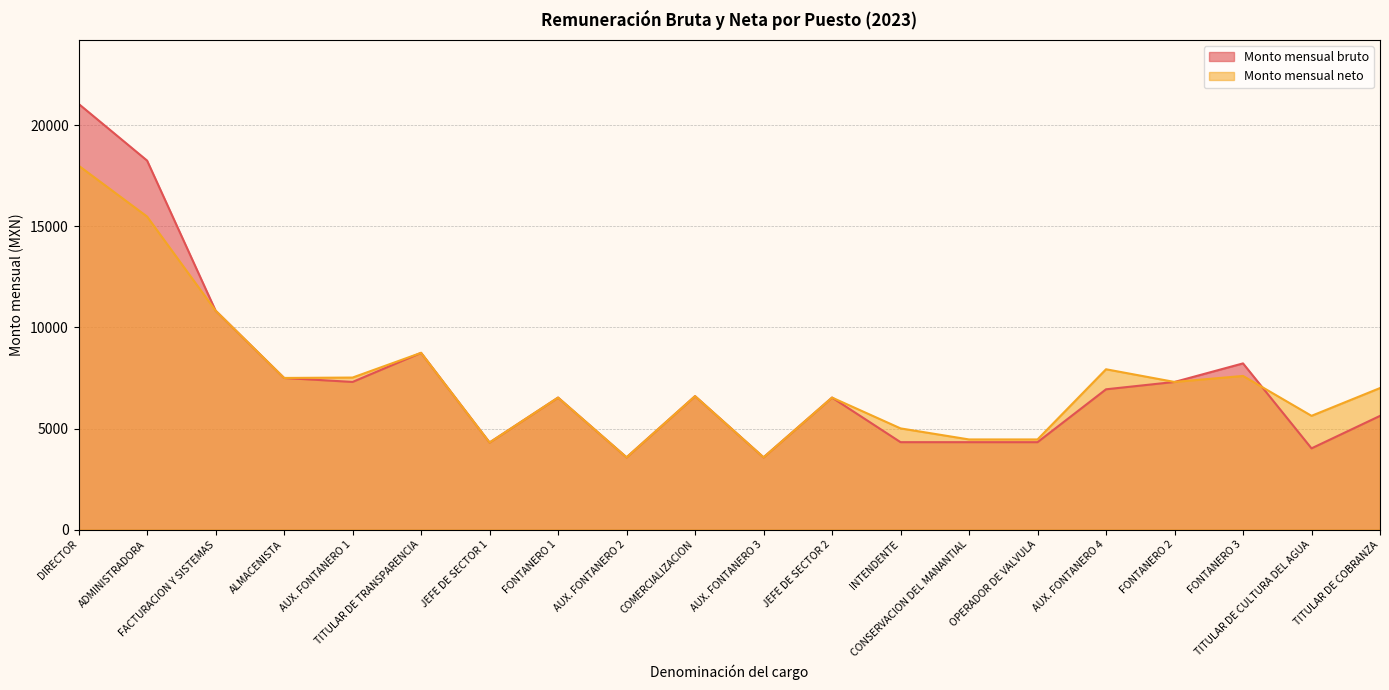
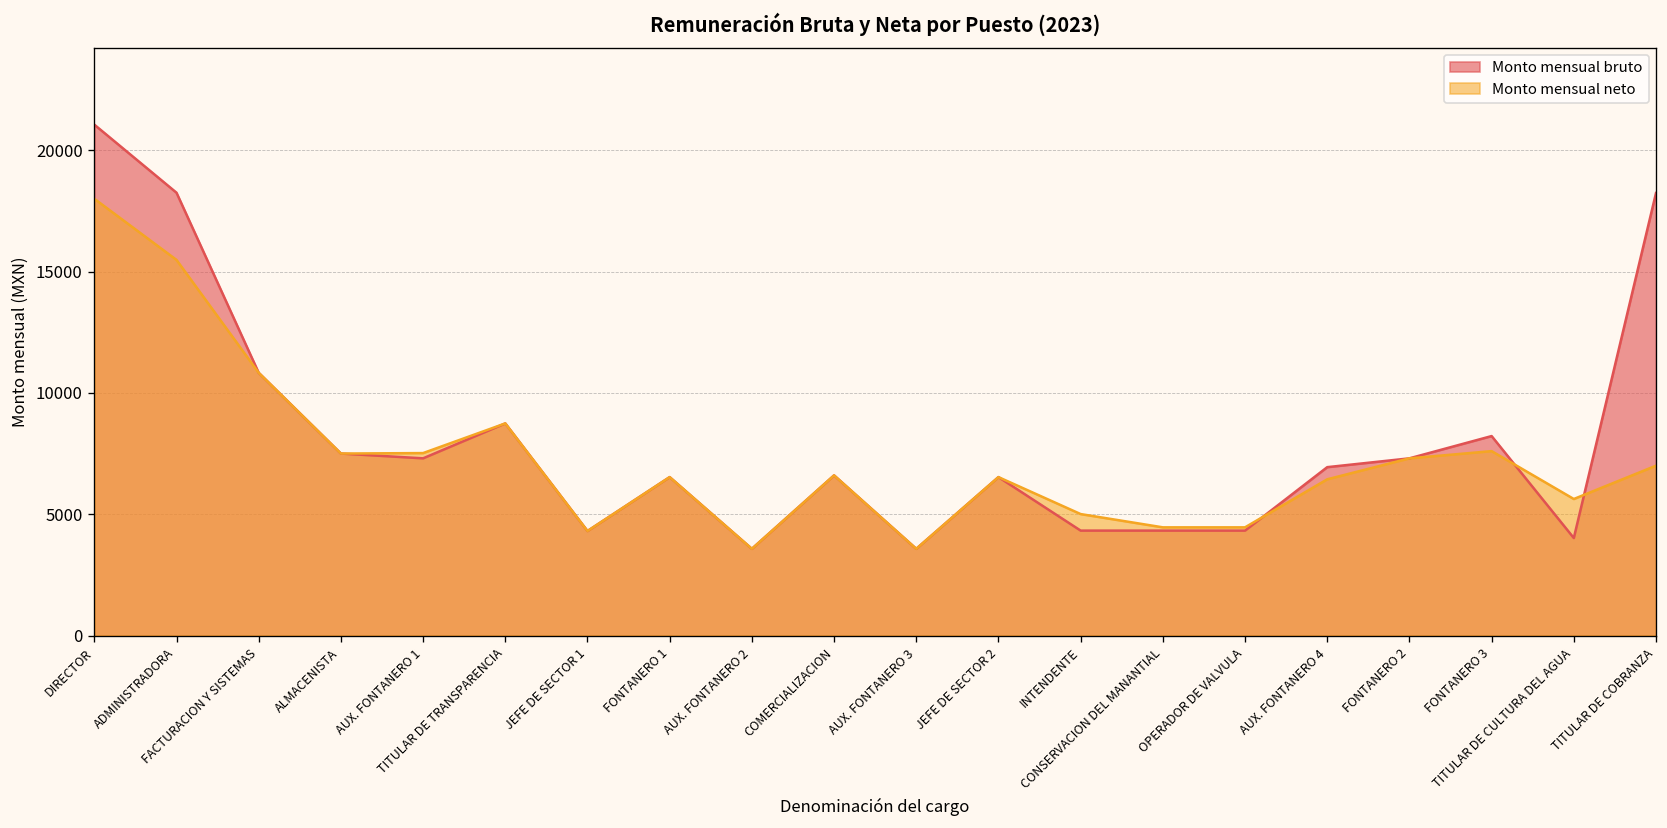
  {
    "Monto mensual bruto": {
      "DIRECTOR": 21100,
      "ADMINISTRADORA": 18200,
      "AUX. FONTANERO 1": 7300,
      "INTENDENTE": 4300,
      "CONSERVACION DEL MANANTIAL": 4300,
      "OPERADOR DE VALVULA": 4300,
      "AUX. FONTANERO 4": 6900,
      "FONTANERO 3": 8200,
      "TITULAR DE CULTURA DEL AGUA": 4000,
-     "TITULAR DE COBRANZA": 5600
+     "TITULAR DE COBRANZA": 18200
    },
    "Monto mensual neto": {
      "DIRECTOR": 18000,
      "ADMINISTRADORA": 15500,
      "AUX. FONTANERO 1": 7500,
      "INTENDENTE": 5000,
      "CONSERVACION DEL MANANTIAL": 4500,
      "OPERADOR DE VALVULA": 4500,
-     "AUX. FONTANERO 4": 7900,
+     "AUX. FONTANERO 4": 6400,
      "FONTANERO 3": 7600,
      "TITULAR DE CULTURA DEL AGUA": 5600,
      "TITULAR DE COBRANZA": 7000
    }
  }
